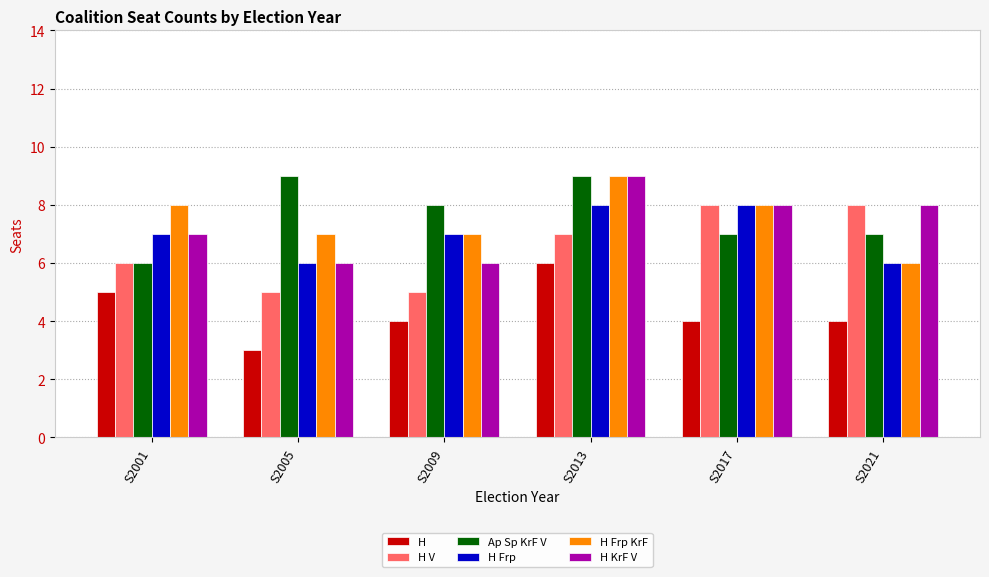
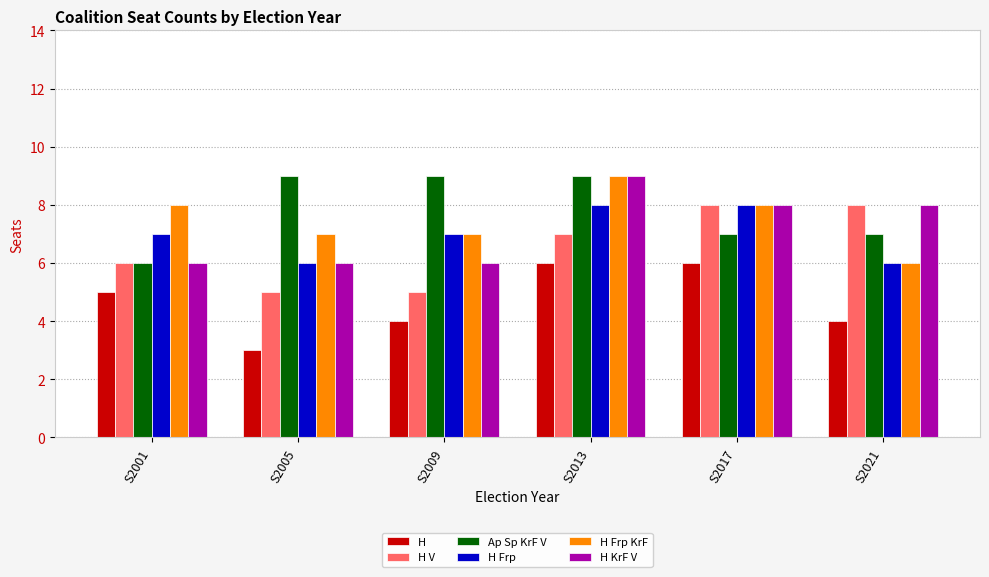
  {
    "H": {
      "S2001": 5,
      "S2005": 3,
      "S2009": 4,
      "S2013": 6,
-     "S2017": 4,
+     "S2017": 6,
      "S2021": 4
    },
    "H V": {
      "S2001": 6,
      "S2005": 5,
      "S2009": 5,
      "S2013": 7,
      "S2017": 8,
      "S2021": 8
    },
    "Ap Sp KrF V": {
      "S2001": 6,
      "S2005": 9,
-     "S2009": 8,
+     "S2009": 9,
      "S2013": 9,
      "S2017": 7,
      "S2021": 7
    },
    "H Frp": {
      "S2001": 7,
      "S2005": 6,
      "S2009": 7,
      "S2013": 8,
      "S2017": 8,
      "S2021": 6
    },
    "H Frp KrF": {
      "S2001": 8,
      "S2005": 7,
      "S2009": 7,
      "S2013": 9,
      "S2017": 8,
      "S2021": 6
    },
    "H KrF V": {
-     "S2001": 7,
+     "S2001": 6,
      "S2005": 6,
      "S2009": 6,
      "S2013": 9,
      "S2017": 8,
      "S2021": 8
    }
  }
